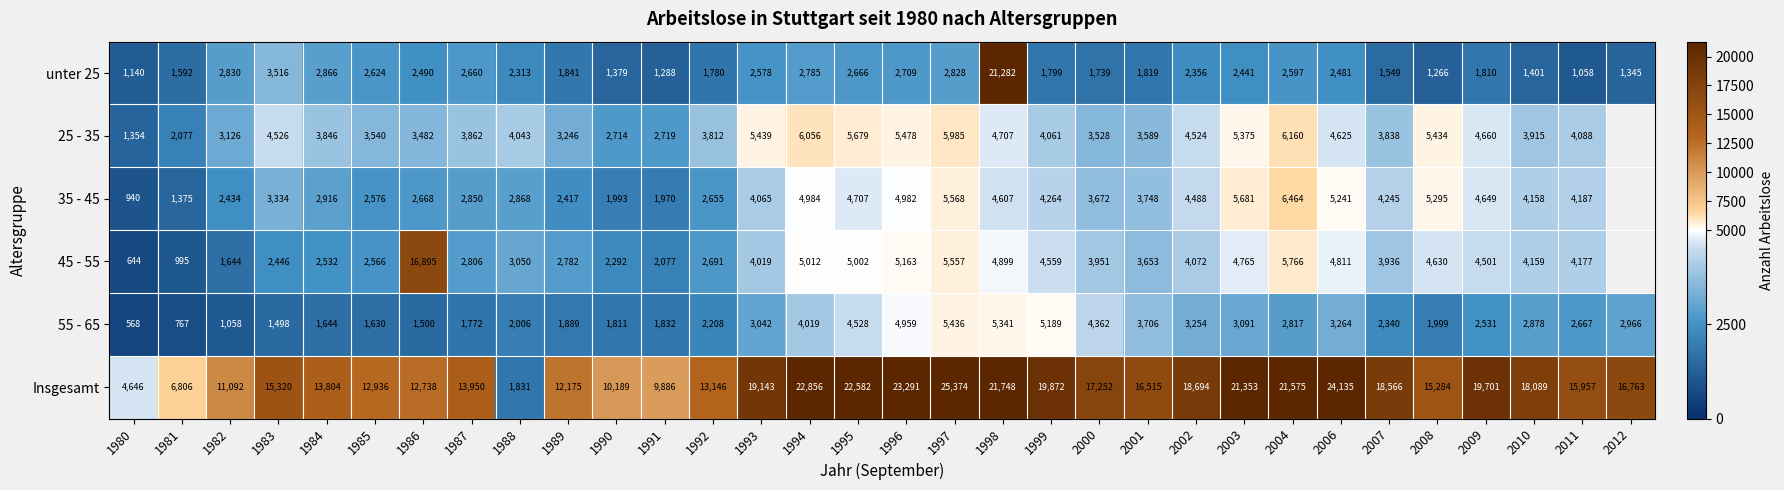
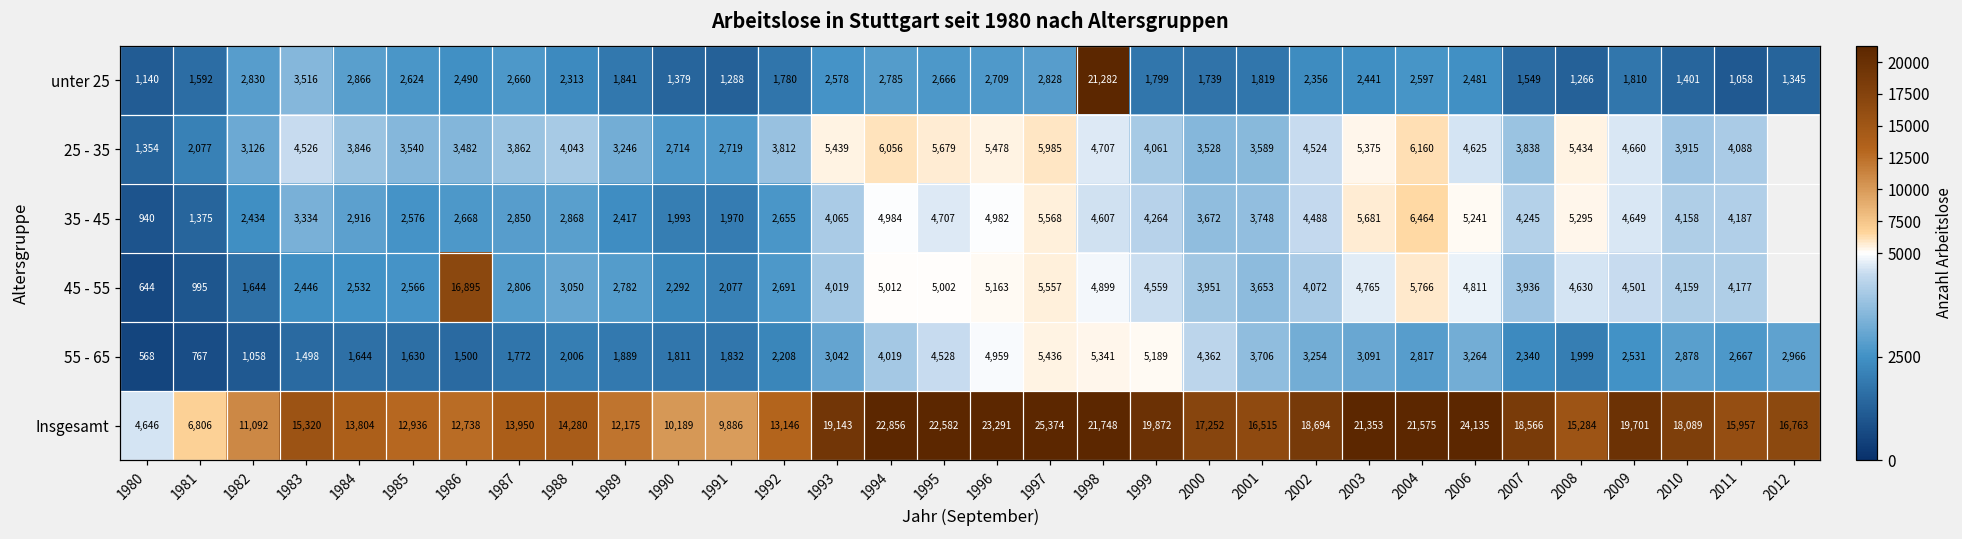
  {
    "unter 25": {
      "1980": "1,140",
      "1981": "1,592",
      "1982": "2,830",
      "1983": "3,516",
      "1984": "2,866",
      "1985": "2,624",
      "1986": "2,490",
      "1987": "2,660",
      "1988": "2,313",
      "1989": "1,841",
      "1990": "1,379",
      "1991": "1,288",
      "1992": "1,780",
      "1993": "2,578",
      "1994": "2,785",
      "1995": "2,666",
      "1996": "2,709",
      "1997": "2,828",
      "1998": "21,282",
      "1999": "1,799",
      "2000": "1,739",
      "2001": "1,819",
      "2002": "2,356",
      "2003": "2,441",
      "2004": "2,597",
      "2006": "2,481",
      "2007": "1,549",
      "2008": "1,266",
      "2009": "1,810",
      "2010": "1,401",
      "2011": "1,058",
      "2012": "1,345"
    },
    "25 - 35": {
      "1980": "1,354",
      "1981": "2,077",
      "1982": "3,126",
      "1983": "4,526",
      "1984": "3,846",
      "1985": "3,540",
      "1986": "3,482",
      "1987": "3,862",
      "1988": "4,043",
      "1989": "3,246",
      "1990": "2,714",
      "1991": "2,719",
      "1992": "3,812",
      "1993": "5,439",
      "1994": "6,056",
      "1995": "5,679",
      "1996": "5,478",
      "1997": "5,985",
      "1998": "4,707",
      "1999": "4,061",
      "2000": "3,528",
      "2001": "3,589",
      "2002": "4,524",
      "2003": "5,375",
      "2004": "6,160",
      "2006": "4,625",
      "2007": "3,838",
      "2008": "5,434",
      "2009": "4,660",
      "2010": "3,915",
      "2011": "4,088"
    },
    "35 - 45": {
      "1980": "940",
      "1981": "1,375",
      "1982": "2,434",
      "1983": "3,334",
      "1984": "2,916",
      "1985": "2,576",
      "1986": "2,668",
      "1987": "2,850",
      "1988": "2,868",
      "1989": "2,417",
      "1990": "1,993",
      "1991": "1,970",
      "1992": "2,655",
      "1993": "4,065",
      "1994": "4,984",
      "1995": "4,707",
      "1996": "4,982",
      "1997": "5,568",
      "1998": "4,607",
      "1999": "4,264",
      "2000": "3,672",
      "2001": "3,748",
      "2002": "4,488",
      "2003": "5,681",
      "2004": "6,464",
      "2006": "5,241",
      "2007": "4,245",
      "2008": "5,295",
      "2009": "4,649",
      "2010": "4,158",
      "2011": "4,187"
    },
    "45 - 55": {
      "1980": "644",
      "1981": "995",
      "1982": "1,644",
      "1983": "2,446",
      "1984": "2,532",
      "1985": "2,566",
      "1986": "16,895",
      "1987": "2,806",
      "1988": "3,050",
      "1989": "2,782",
      "1990": "2,292",
      "1991": "2,077",
      "1992": "2,691",
      "1993": "4,019",
      "1994": "5,012",
      "1995": "5,002",
      "1996": "5,163",
      "1997": "5,557",
      "1998": "4,899",
      "1999": "4,559",
      "2000": "3,951",
      "2001": "3,653",
      "2002": "4,072",
      "2003": "4,765",
      "2004": "5,766",
      "2006": "4,811",
      "2007": "3,936",
      "2008": "4,630",
      "2009": "4,501",
      "2010": "4,159",
      "2011": "4,177"
    },
    "55 - 65": {
      "1980": "568",
      "1981": "767",
      "1982": "1,058",
      "1983": "1,498",
      "1984": "1,644",
      "1985": "1,630",
      "1986": "1,500",
      "1987": "1,772",
      "1988": "2,006",
      "1989": "1,889",
      "1990": "1,811",
      "1991": "1,832",
      "1992": "2,208",
      "1993": "3,042",
      "1994": "4,019",
      "1995": "4,528",
      "1996": "4,959",
      "1997": "5,436",
      "1998": "5,341",
      "1999": "5,189",
      "2000": "4,362",
      "2001": "3,706",
      "2002": "3,254",
      "2003": "3,091",
      "2004": "2,817",
      "2006": "3,264",
      "2007": "2,340",
      "2008": "1,999",
      "2009": "2,531",
      "2010": "2,878",
      "2011": "2,667",
      "2012": "2,966"
    },
    "Insgesamt": {
      "1980": "4,646",
      "1981": "6,806",
      "1982": "11,092",
      "1983": "15,320",
      "1984": "13,804",
      "1985": "12,936",
      "1986": "12,738",
      "1987": "13,950",
-     "1988": "1,831",
+     "1988": "14,280",
      "1989": "12,175",
      "1990": "10,189",
      "1991": "9,886",
      "1992": "13,146",
      "1993": "19,143",
      "1994": "22,856",
      "1995": "22,582",
      "1996": "23,291",
      "1997": "25,374",
      "1998": "21,748",
      "1999": "19,872",
      "2000": "17,252",
      "2001": "16,515",
      "2002": "18,694",
      "2003": "21,353",
      "2004": "21,575",
      "2006": "24,135",
      "2007": "18,566",
      "2008": "15,284",
      "2009": "19,701",
      "2010": "18,089",
      "2011": "15,957",
      "2012": "16,763"
    }
  }
